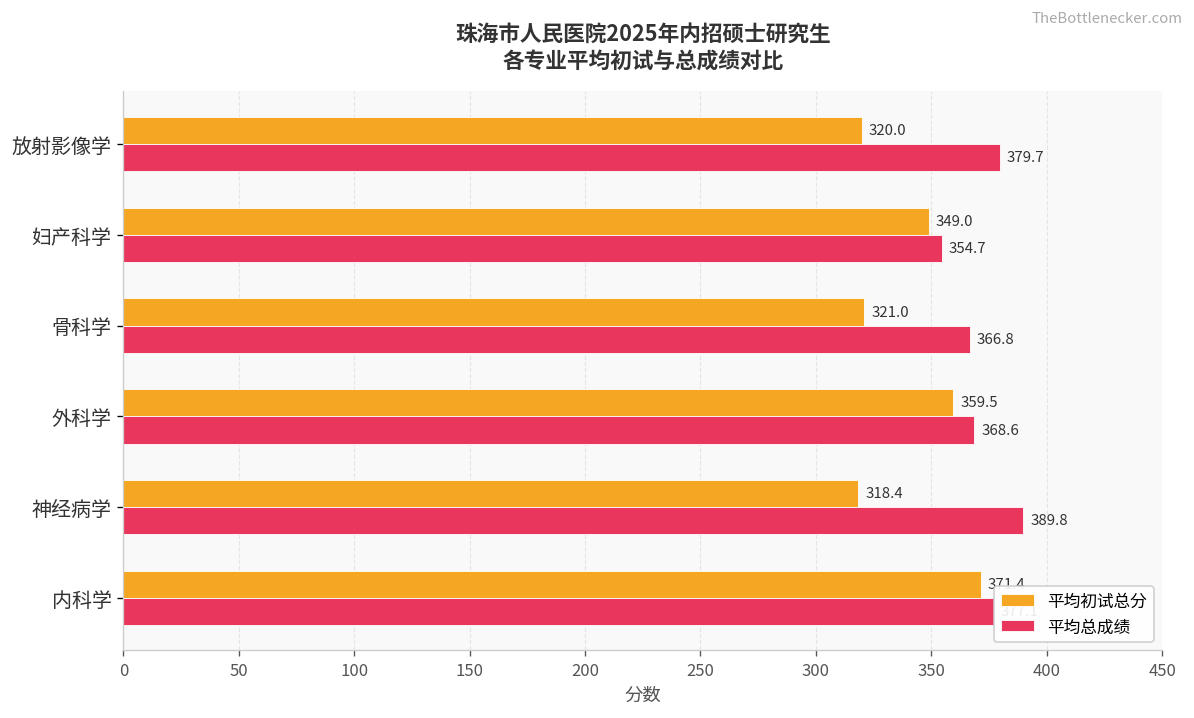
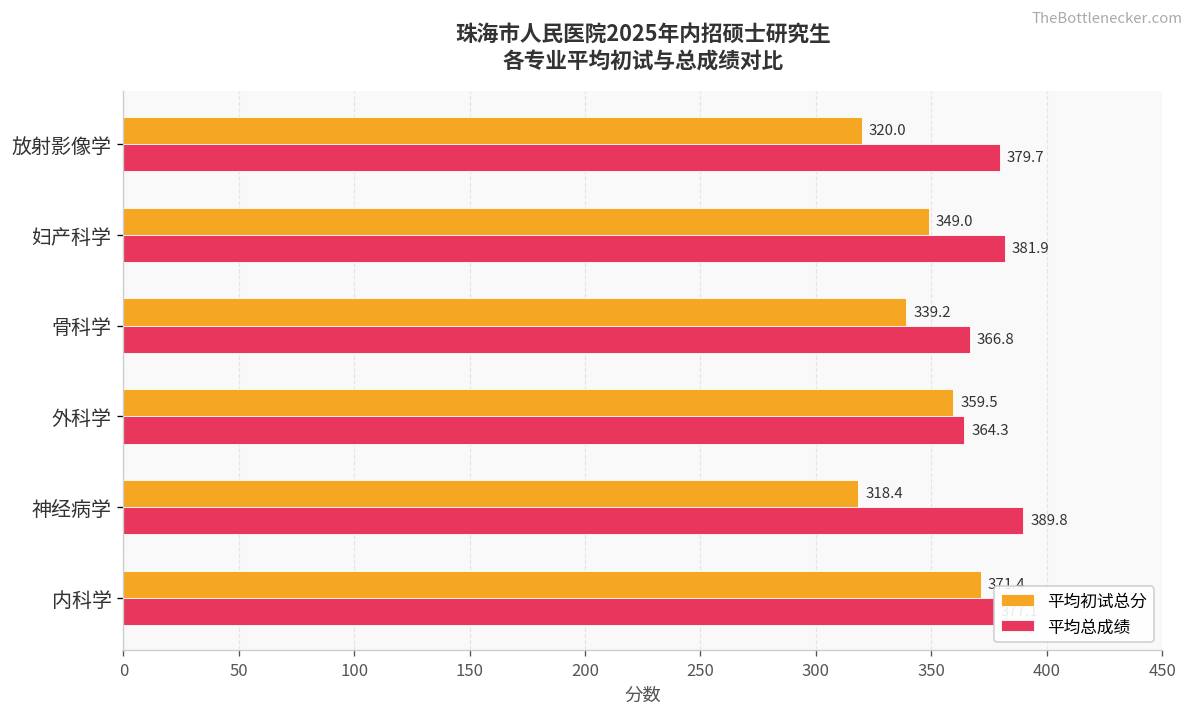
  {
    "平均初试总分": {
      "放射影像学": 320.0,
      "妇产科学": 349.0,
-     "骨科学": 321.0,
+     "骨科学": 339.2,
      "外科学": 359.5,
      "神经病学": 318.4
    },
    "平均总成绩": {
      "放射影像学": 379.7,
-     "妇产科学": 354.7,
+     "妇产科学": 381.9,
      "骨科学": 366.8,
-     "外科学": 368.6,
+     "外科学": 364.3,
      "神经病学": 389.8
    }
  }
